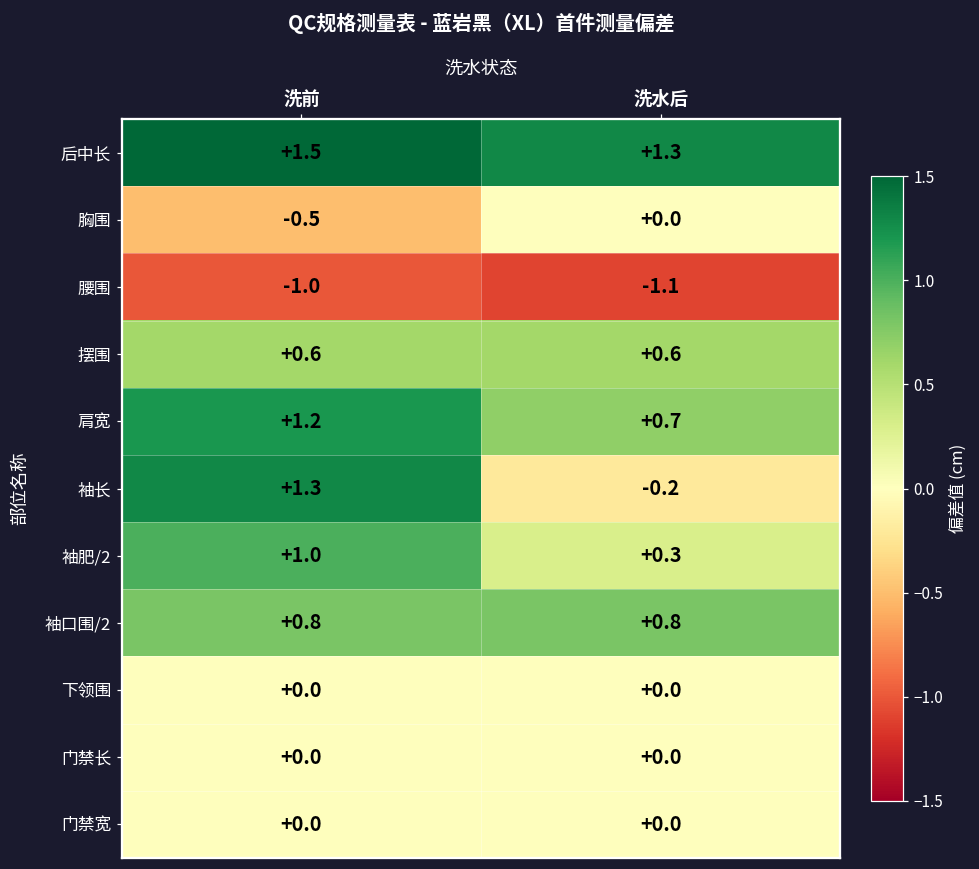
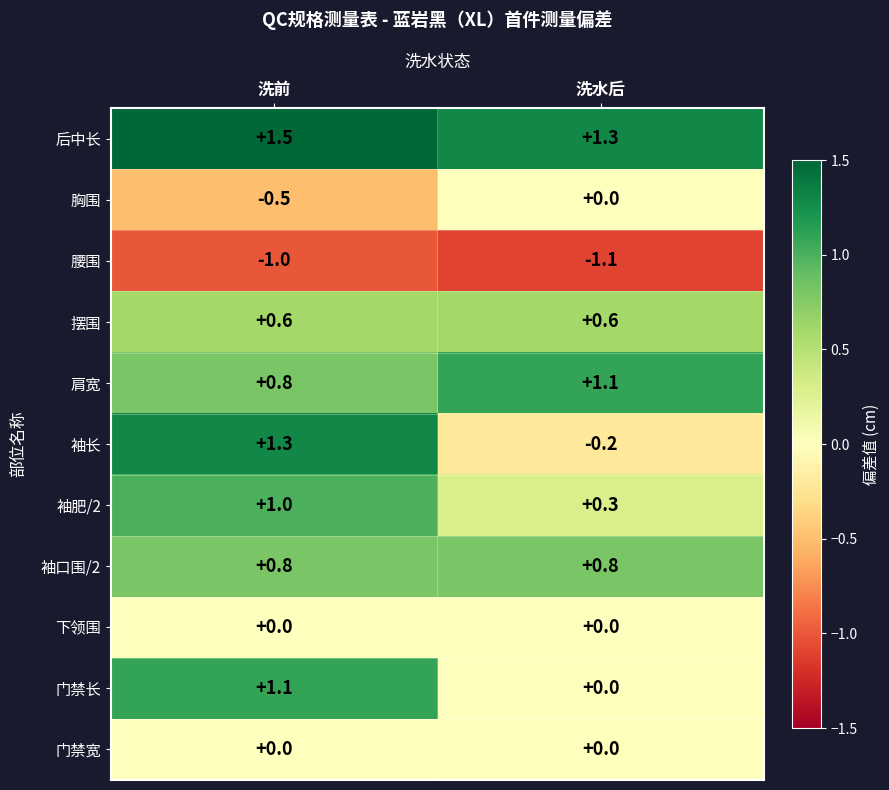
  {
    "后中长": {
      "洗前": "+1.5",
      "洗水后": "+1.3"
    },
    "胸围": {
      "洗前": "-0.5",
      "洗水后": "+0.0"
    },
    "腰围": {
      "洗前": "-1.0",
      "洗水后": "-1.1"
    },
    "摆围": {
      "洗前": "+0.6",
      "洗水后": "+0.6"
    },
    "肩宽": {
-     "洗前": "+1.2",
-     "洗水后": "+0.7"
+     "洗前": "+0.8",
+     "洗水后": "+1.1"
    },
    "袖长": {
      "洗前": "+1.3",
      "洗水后": "-0.2"
    },
    "袖肥/2": {
      "洗前": "+1.0",
      "洗水后": "+0.3"
    },
    "袖口围/2": {
      "洗前": "+0.8",
      "洗水后": "+0.8"
    },
    "下领围": {
      "洗前": "+0.0",
      "洗水后": "+0.0"
    },
    "门禁长": {
-     "洗前": "+0.0",
+     "洗前": "+1.1",
      "洗水后": "+0.0"
    },
    "门禁宽": {
      "洗前": "+0.0",
      "洗水后": "+0.0"
    }
  }
